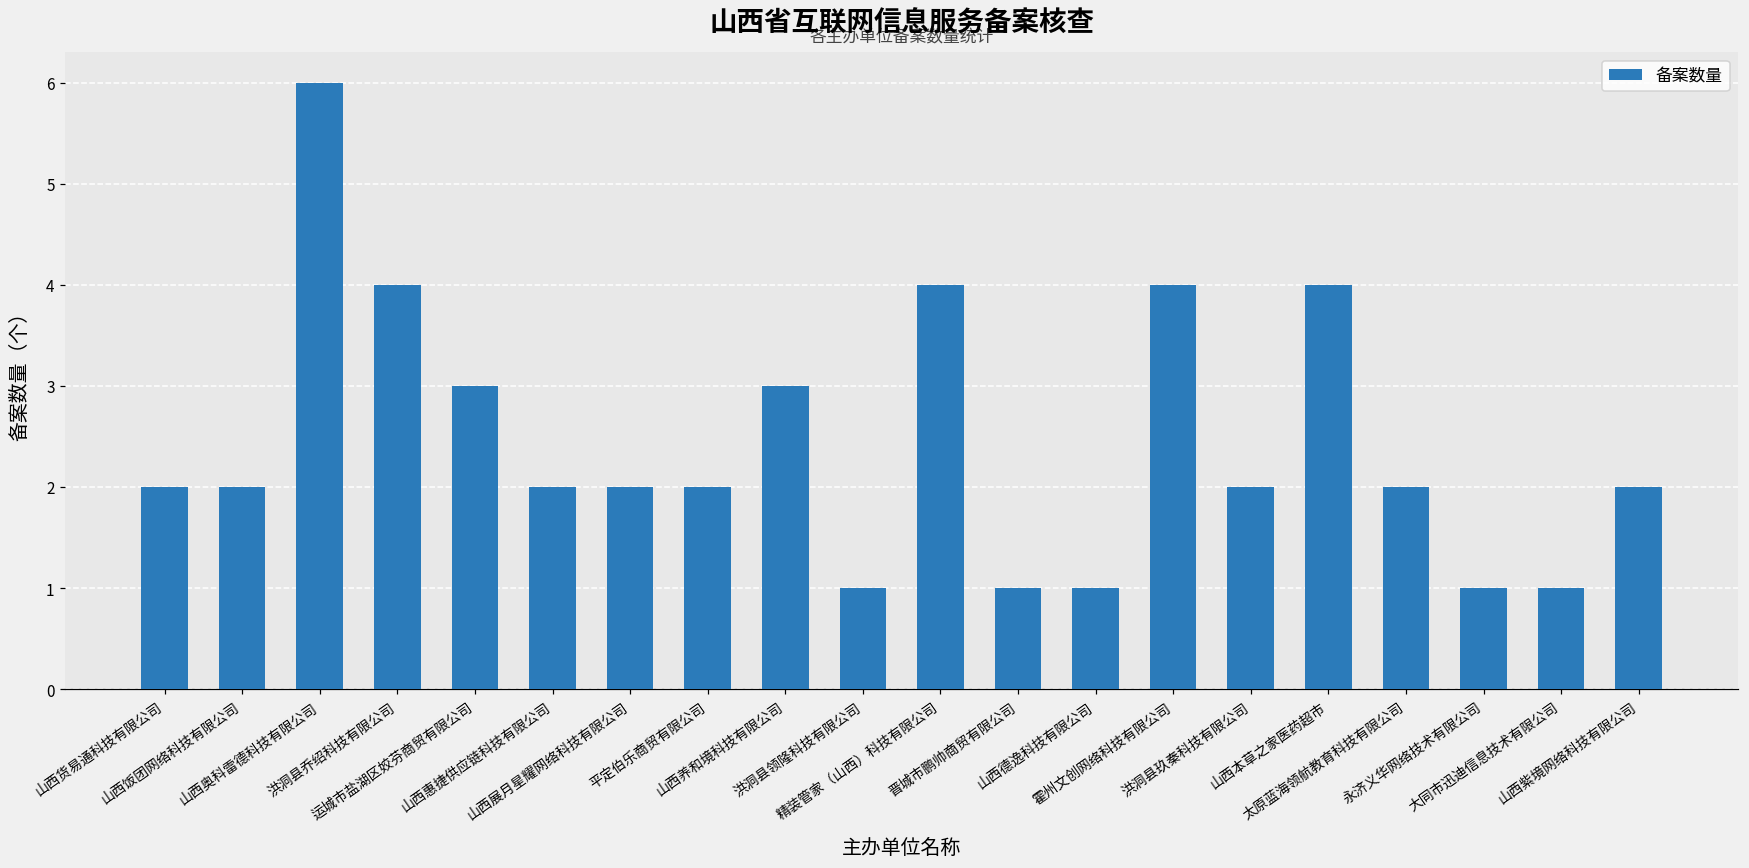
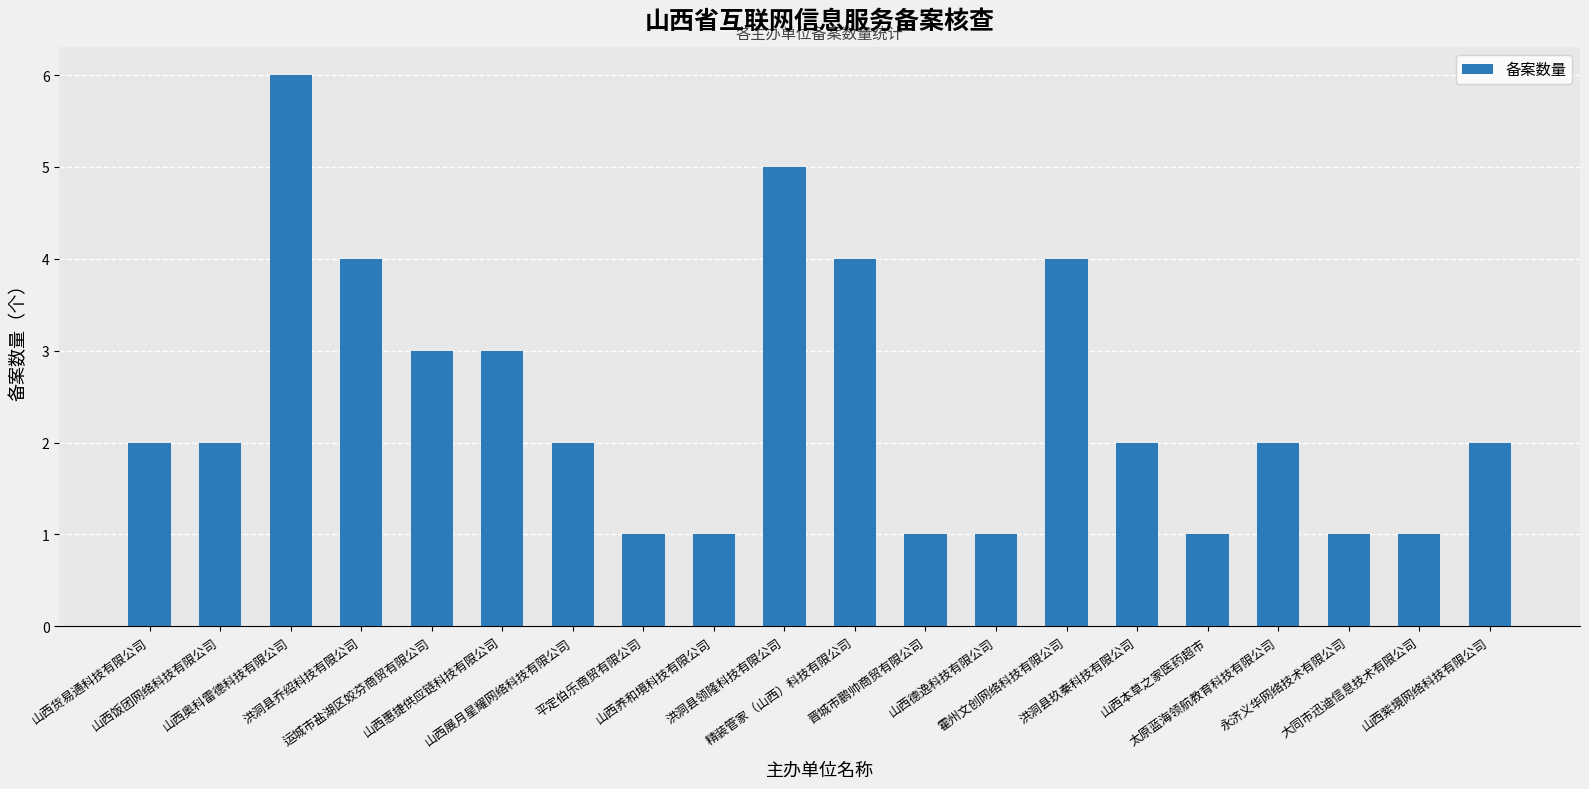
  {
    "山西货易通科技有限公司": 2,
    "山西饭团网络科技有限公司": 2,
    "山西奥科雷德科技有限公司": 6,
    "洪洞县乔绍科技有限公司": 4,
    "运城市盐湖区姣芬商贸有限公司": 3,
-   "山西惠捷供应链科技有限公司": 2,
+   "山西惠捷供应链科技有限公司": 3,
    "山西展月星耀网络科技有限公司": 2,
-   "平定伯乐商贸有限公司": 2,
-   "山西养和境科技有限公司": 3,
-   "洪洞县领隆科技有限公司": 1,
+   "平定伯乐商贸有限公司": 1,
+   "山西养和境科技有限公司": 1,
+   "洪洞县领隆科技有限公司": 5,
    "精装管家（山西）科技有限公司": 4,
    "晋城市鹏帅商贸有限公司": 1,
    "山西德逸科技有限公司": 1,
    "霍州文创网络科技有限公司": 4,
    "洪洞县玖秦科技有限公司": 2,
-   "山西本草之家医药超市": 4,
+   "山西本草之家医药超市": 1,
    "太原蓝海领航教育科技有限公司": 2,
    "永济义华网络技术有限公司": 1,
    "大同市迅迪信息技术有限公司": 1,
    "山西紫境网络科技有限公司": 2
  }
